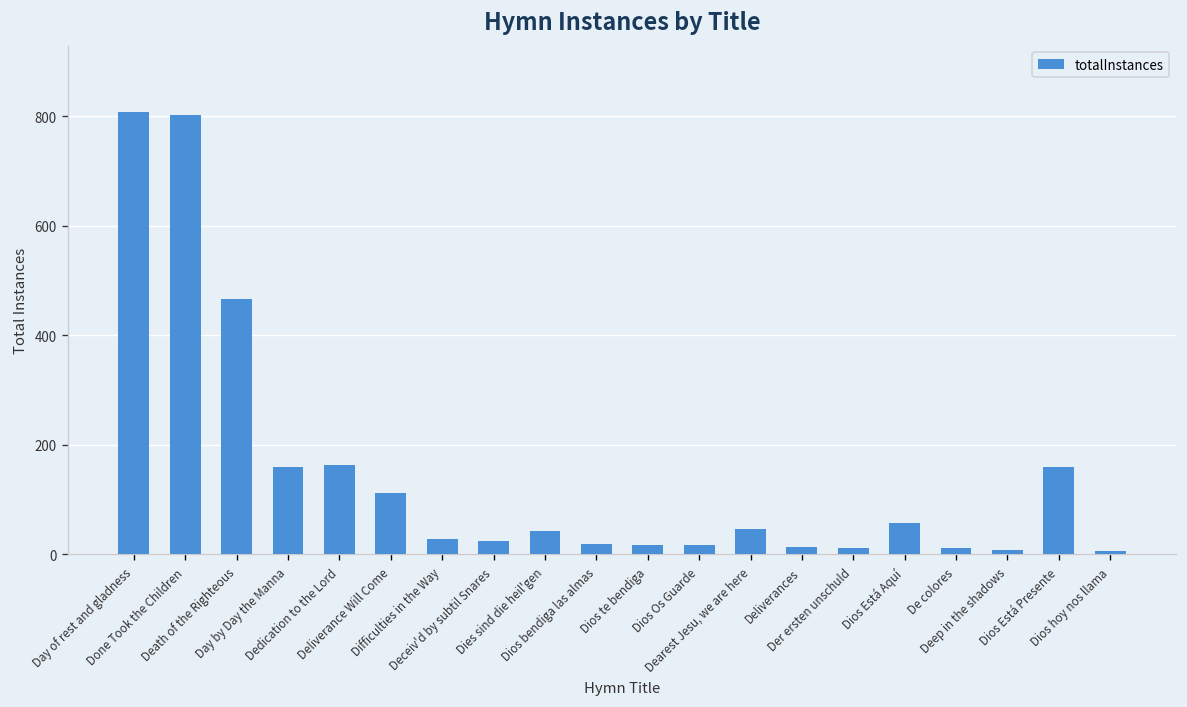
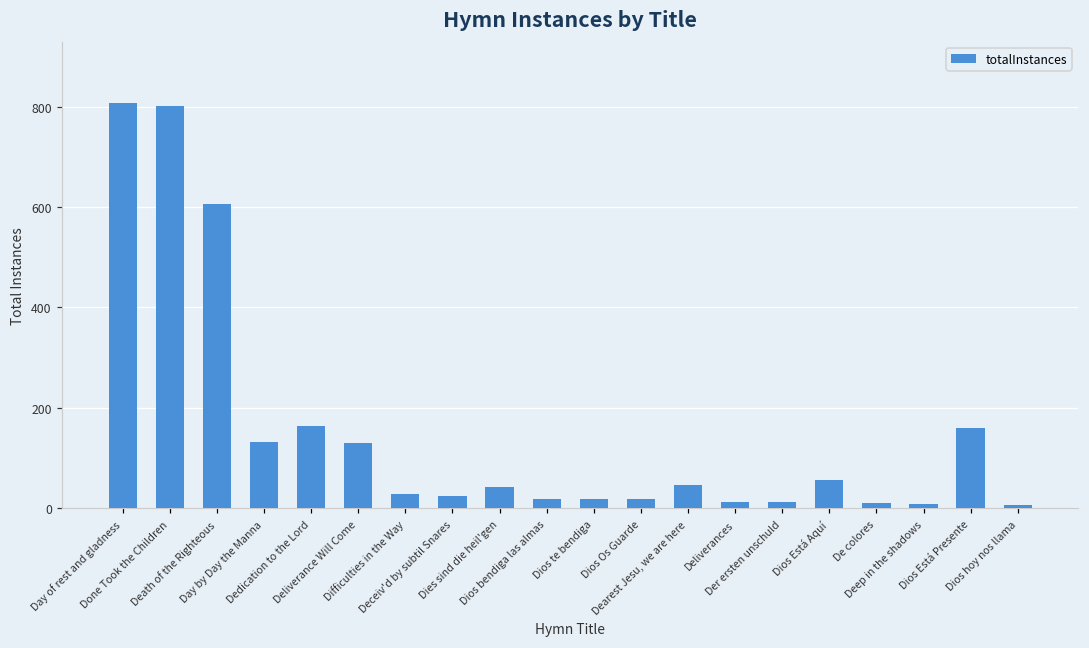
  {
    "Day of rest and gladness": 810,
    "Done Took the Children": 800,
-   "Death of the Righteous": 470,
-   "Day by Day the Manna": 160,
+   "Death of the Righteous": 610,
+   "Day by Day the Manna": 130,
    "Dedication to the Lord": 160,
-   "Deliverance Will Come": 110,
+   "Deliverance Will Come": 130,
    "Difficulties in the Way": 30,
    "Deceiv'd by subtil Snares": 20,
    "Dies sind die heil'gen": 40,
    "Dios bendiga las almas": 20,
    "Dios te bendiga": 20,
    "Dios Os Guarde": 20,
    "Dearest Jesu, we are here": 50,
    "Deliverances": 10,
    "Der ersten unschuld": 10,
    "Dios Está Aquí": 60,
    "De colores": 10,
    "Deep in the shadows": 10,
    "Dios Está Presente": 160,
    "Dios hoy nos llama": 10
  }
